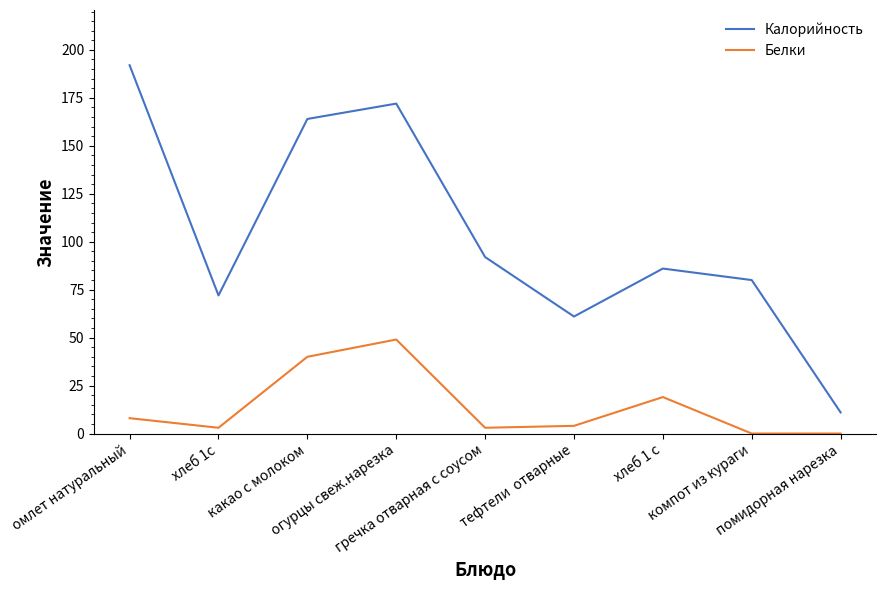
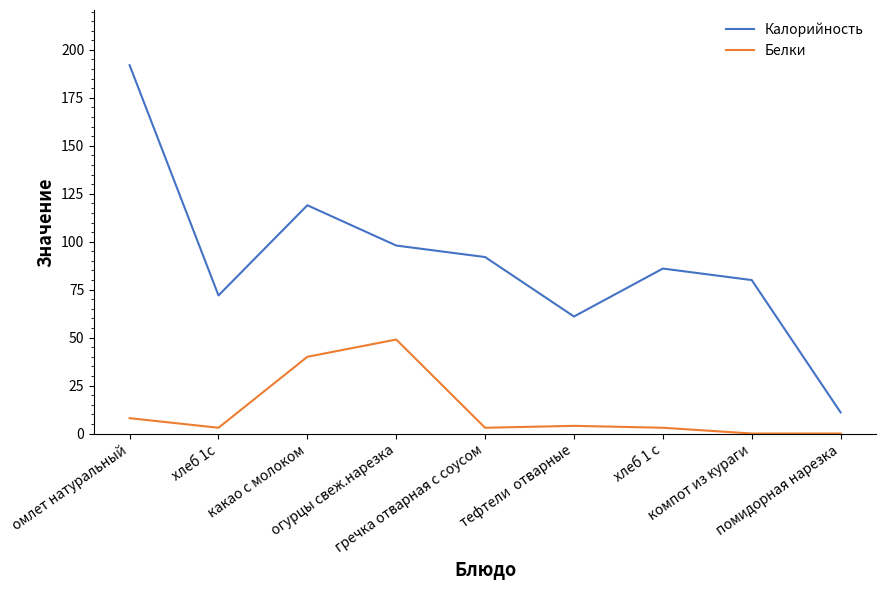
  {
    "Калорийность": {
      "омлет натуральный": 192,
      "хлеб 1с": 72,
-     "какао с молоком": 164,
-     "огурцы свеж.нарезка": 172,
+     "какао с молоком": 119,
+     "огурцы свеж.нарезка": 98,
      "гречка отварная с соусом": 92,
      "тефтели отварные": 61,
      "хлеб 1 с": 86,
      "компот из кураги": 80,
      "помидорная нарезка": 11
    },
    "Белки": {
      "омлет натуральный": 8,
      "хлеб 1с": 3,
      "какао с молоком": 40,
      "огурцы свеж.нарезка": 49,
      "гречка отварная с соусом": 3,
      "тефтели отварные": 4,
-     "хлеб 1 с": 19,
+     "хлеб 1 с": 3,
      "компот из кураги": 0,
      "помидорная нарезка": 0
    }
  }
